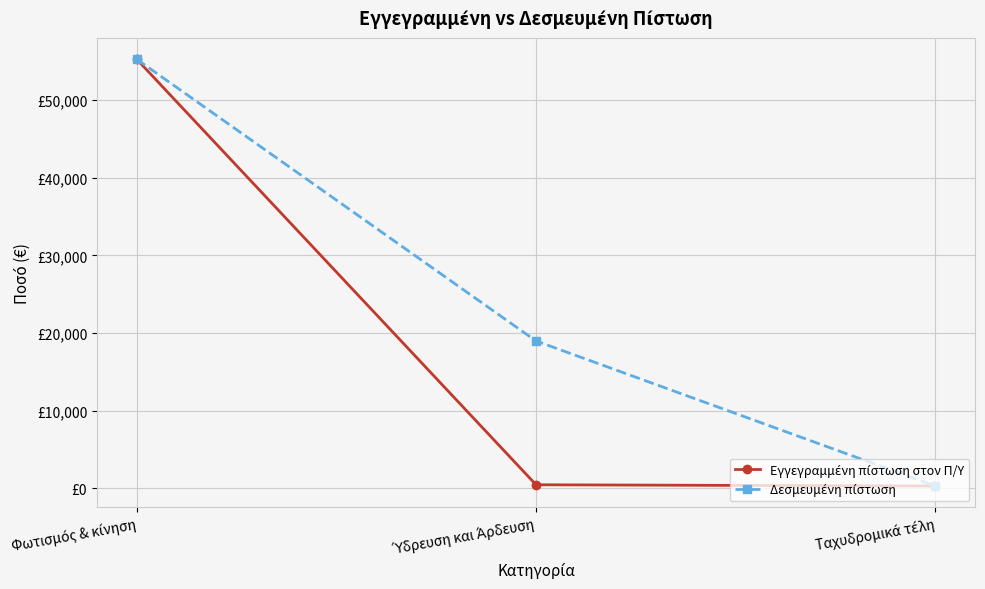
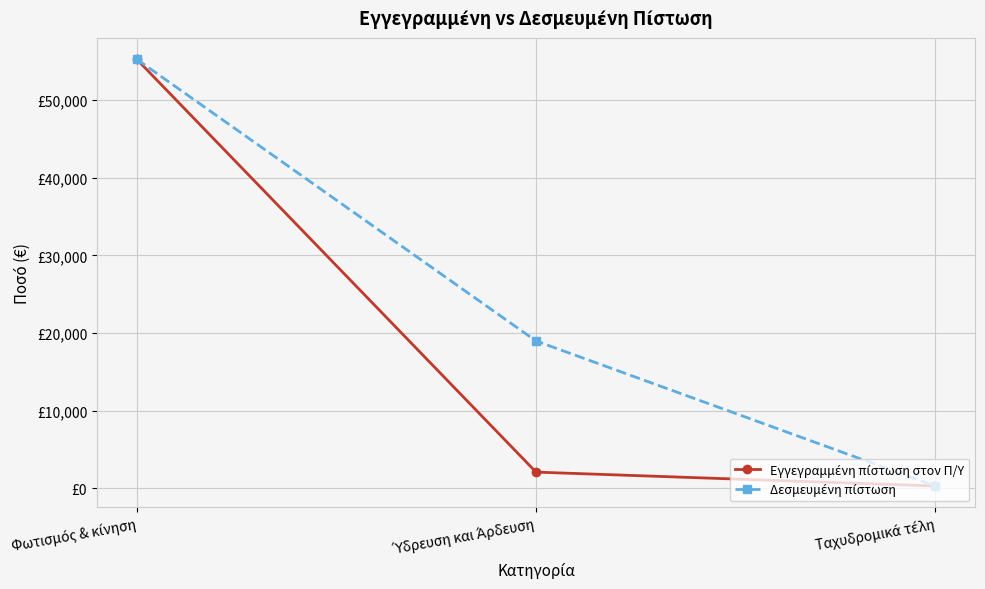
  {
    "Εγγεγραμμένη πίστωση στον Π/Υ": {
-     "Ύδρευση και Άρδευση": "£0"
+     "Ύδρευση και Άρδευση": "£2,000"
    },
    "Δεσμευμένη πίστωση": {
      "Ύδρευση και Άρδευση": "£19,000"
    }
  }
